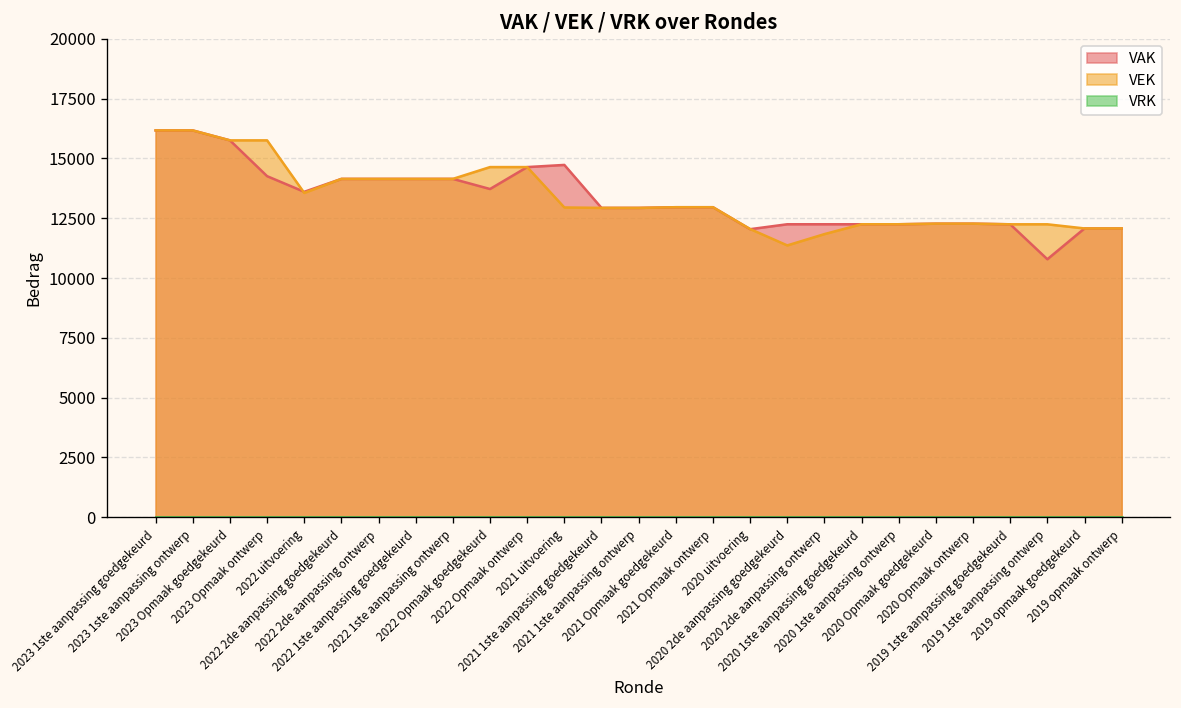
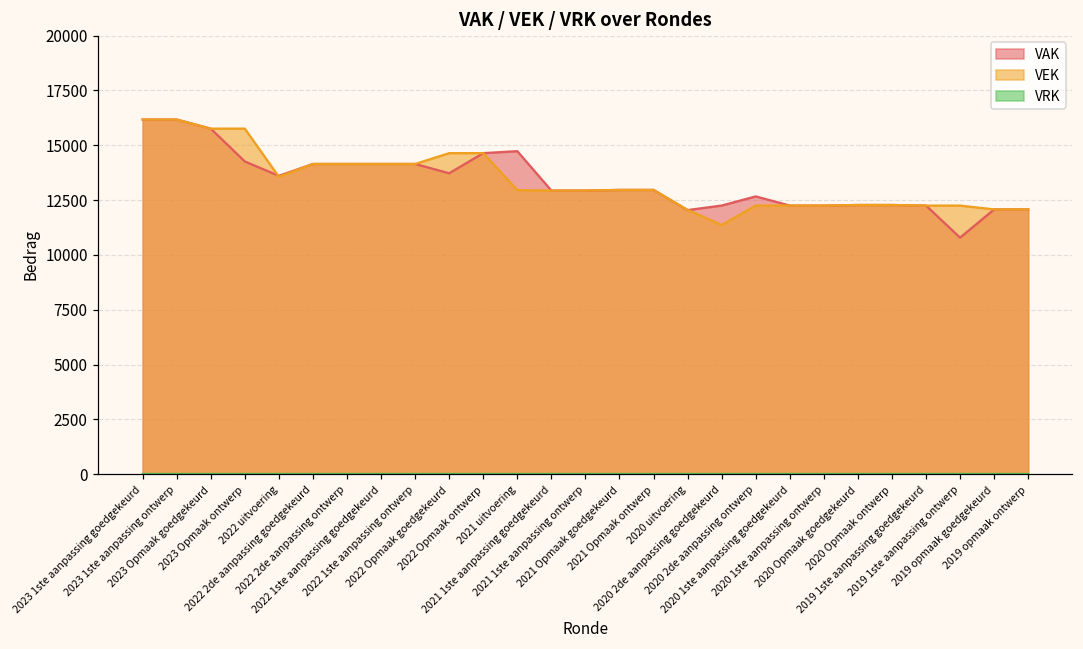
  {
    "VAK": {
      "2023 Opmaak ontwerp": 14300,
      "2022 Opmaak goedgekeurd": 13700,
      "2021 uitvoering": 14700,
      "2020 2de aanpassing goedgekeurd": 12200,
-     "2020 2de aanpassing ontwerp": 12200,
+     "2020 2de aanpassing ontwerp": 12700,
      "2019 1ste aanpassing ontwerp": 10800
    },
    "VEK": {
      "2023 Opmaak ontwerp": 15800,
      "2022 Opmaak goedgekeurd": 14600,
      "2021 uitvoering": 13000,
      "2020 2de aanpassing goedgekeurd": 11400,
-     "2020 2de aanpassing ontwerp": 11800,
+     "2020 2de aanpassing ontwerp": 12200,
      "2019 1ste aanpassing ontwerp": 12200
    },
    "VRK": {
      "2023 1ste aanpassing goedgekeurd": 0,
      "2023 1ste aanpassing ontwerp": 0,
      "2023 Opmaak goedgekeurd": 0,
      "2023 Opmaak ontwerp": 0,
      "2022 uitvoering": 0,
      "2022 2de aanpassing goedgekeurd": 0,
      "2022 2de aanpassing ontwerp": 0,
      "2022 1ste aanpassing goedgekeurd": 0,
      "2022 1ste aanpassing ontwerp": 0,
      "2022 Opmaak goedgekeurd": 0,
      "2022 Opmaak ontwerp": 0,
      "2021 uitvoering": 0,
      "2021 1ste aanpassing goedgekeurd": 0,
      "2021 1ste aanpassing ontwerp": 0,
      "2021 Opmaak goedgekeurd": 0,
      "2021 Opmaak ontwerp": 0,
      "2020 uitvoering": 0,
      "2020 2de aanpassing goedgekeurd": 0,
      "2020 2de aanpassing ontwerp": 0,
      "2020 1ste aanpassing goedgekeurd": 0,
      "2020 1ste aanpassing ontwerp": 0,
      "2020 Opmaak goedgekeurd": 0,
      "2020 Opmaak ontwerp": 0,
      "2019 1ste aanpassing goedgekeurd": 0,
      "2019 1ste aanpassing ontwerp": 0,
      "2019 opmaak goedgekeurd": 0,
      "2019 opmaak ontwerp": 0
    }
  }
